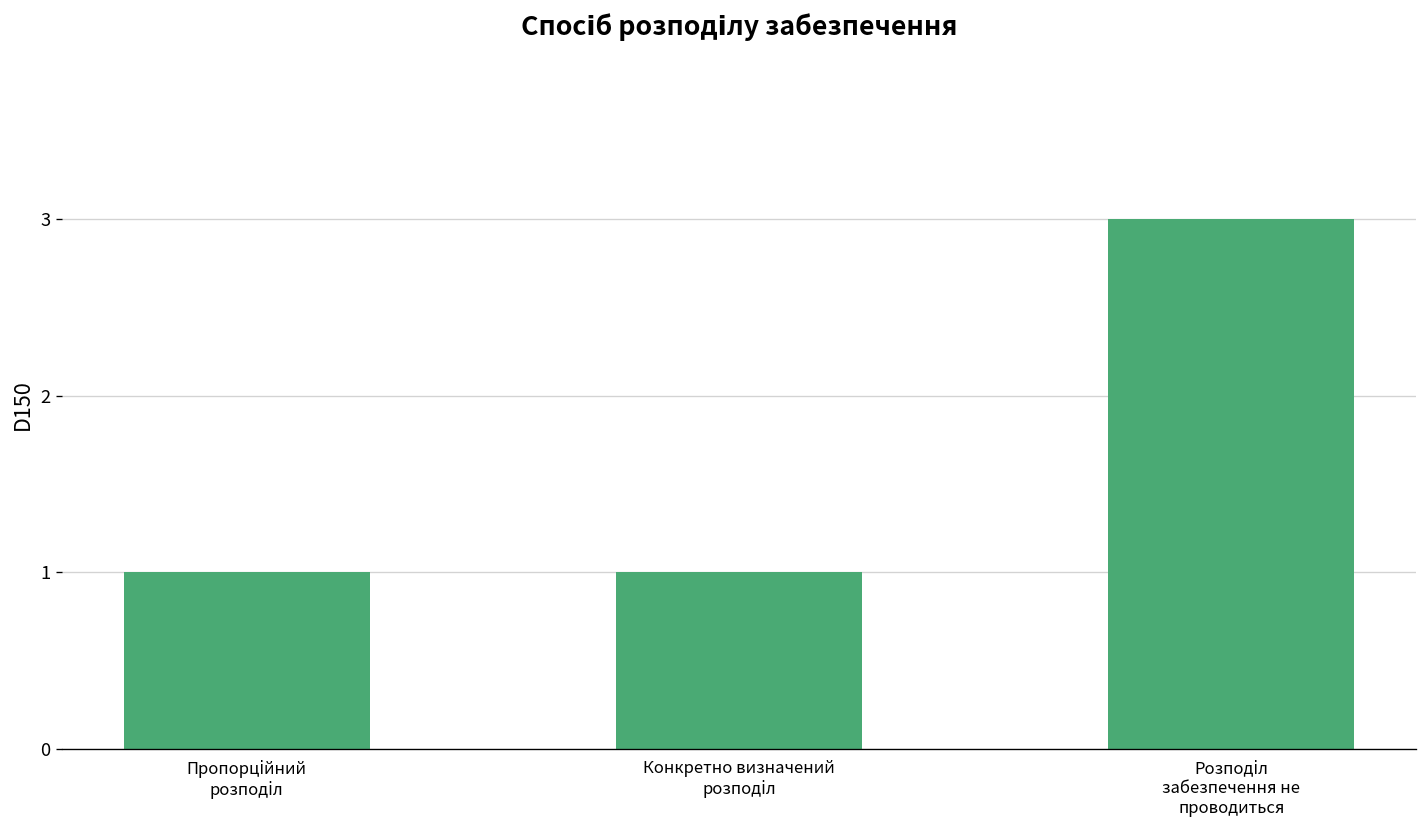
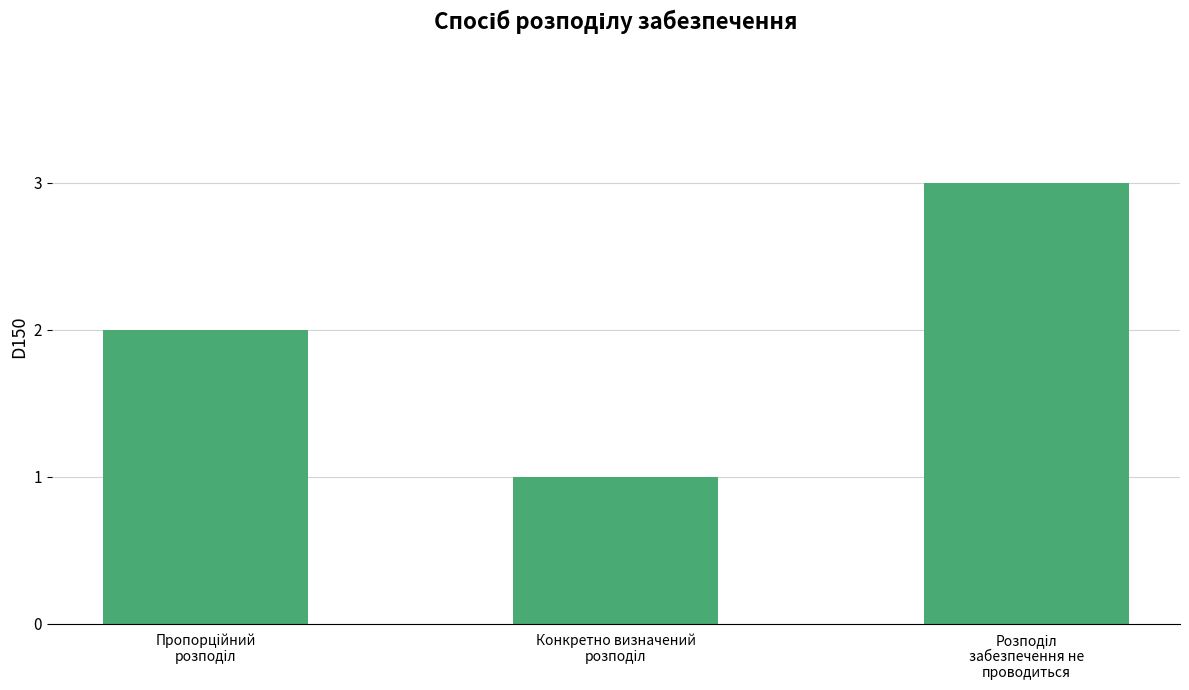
  {
-   "Пропорційний розподіл": 1,
+   "Пропорційний розподіл": 2,
    "Конкретно визначений розподіл": 1,
    "Розподіл забезпечення не проводиться": 3
  }
